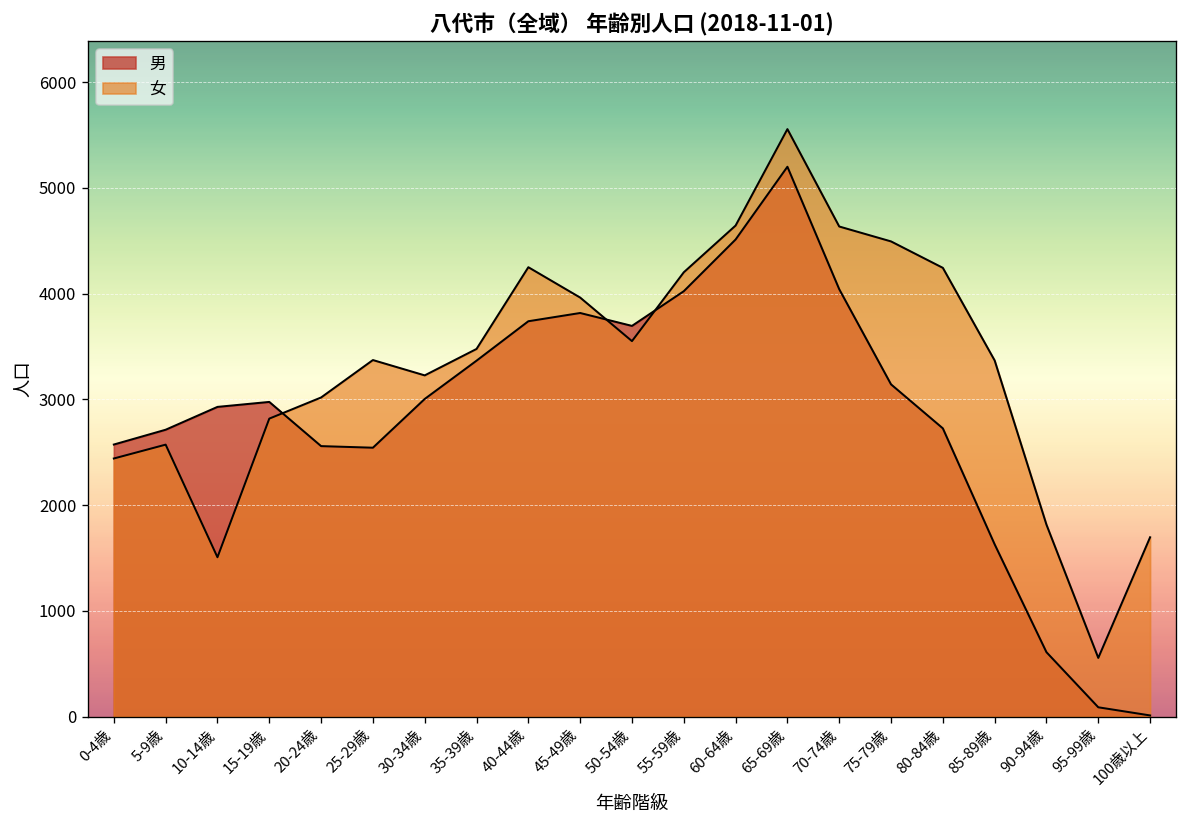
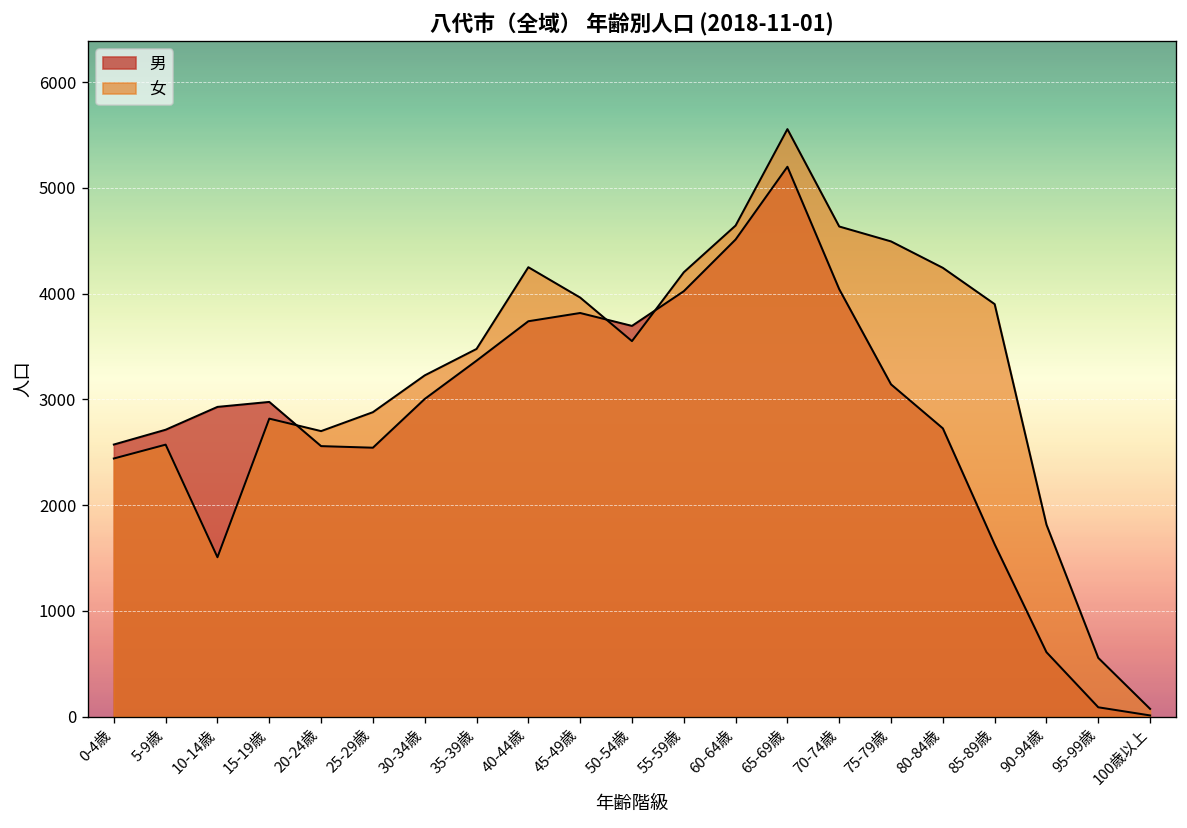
  {
    "男": {
      "0-4歳": 2600,
      "5-9歳": 2700,
      "10-14歳": 2900,
      "15-19歳": 3000,
      "20-24歳": 2600,
      "25-29歳": 2500,
      "30-34歳": 3000,
      "35-39歳": 3400,
      "40-44歳": 3700,
      "45-49歳": 3800,
      "50-54歳": 3700,
      "55-59歳": 4000,
      "60-64歳": 4500,
      "65-69歳": 5200,
      "70-74歳": 4000,
      "75-79歳": 3100,
      "80-84歳": 2700,
      "85-89歳": 1600,
      "90-94歳": 600,
      "95-99歳": 100,
      "100歳以上": 0
    },
    "女": {
      "0-4歳": 2400,
      "5-9歳": 2600,
      "10-14歳": 1500,
      "15-19歳": 2800,
-     "20-24歳": 3000,
-     "25-29歳": 3400,
+     "20-24歳": 2700,
+     "25-29歳": 2900,
      "30-34歳": 3200,
      "35-39歳": 3500,
      "40-44歳": 4300,
      "45-49歳": 4000,
      "50-54歳": 3600,
      "55-59歳": 4200,
      "60-64歳": 4600,
      "65-69歳": 5600,
      "70-74歳": 4600,
      "75-79歳": 4500,
      "80-84歳": 4200,
-     "85-89歳": 3400,
+     "85-89歳": 3900,
      "90-94歳": 1800,
      "95-99歳": 600,
-     "100歳以上": 1700
+     "100歳以上": 100
    }
  }
